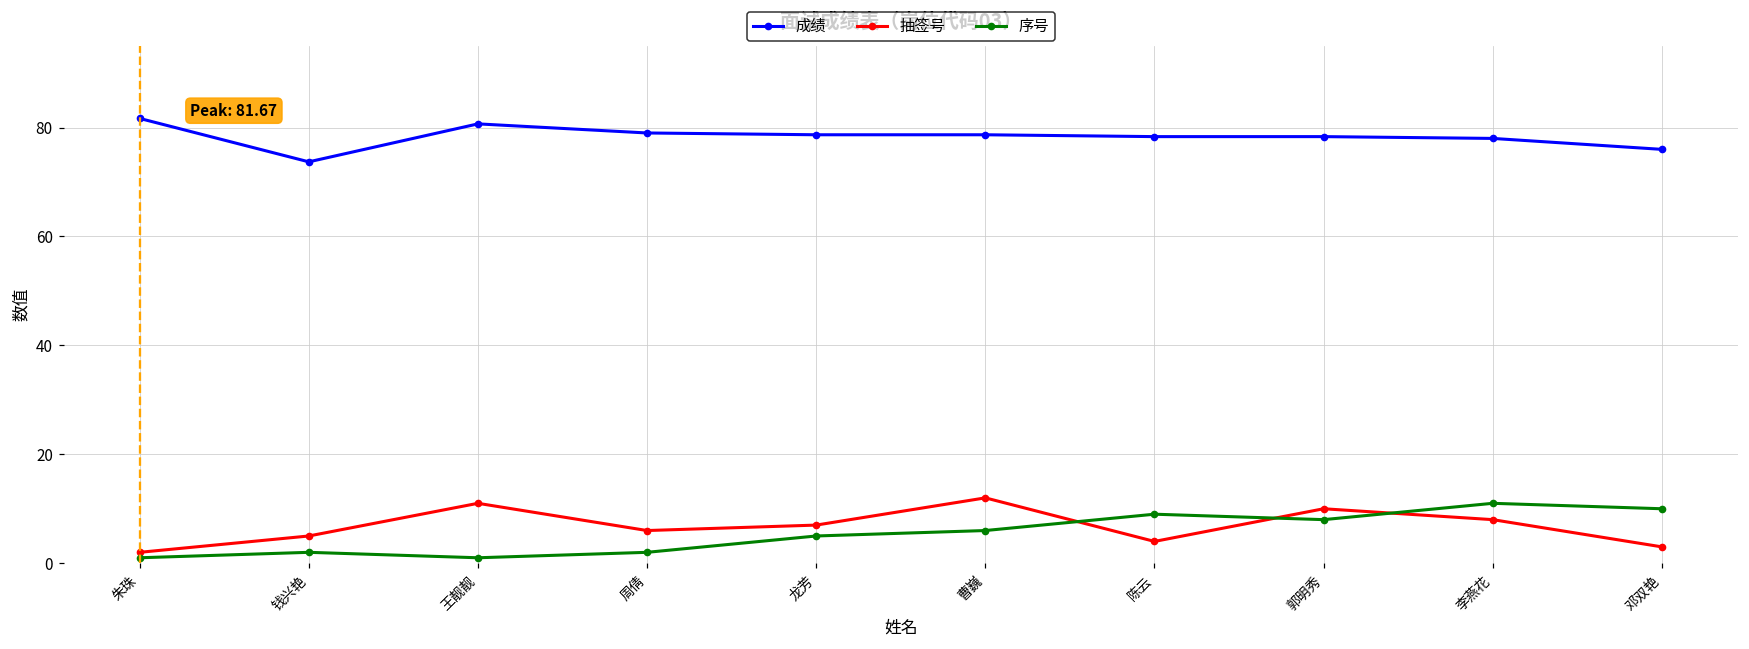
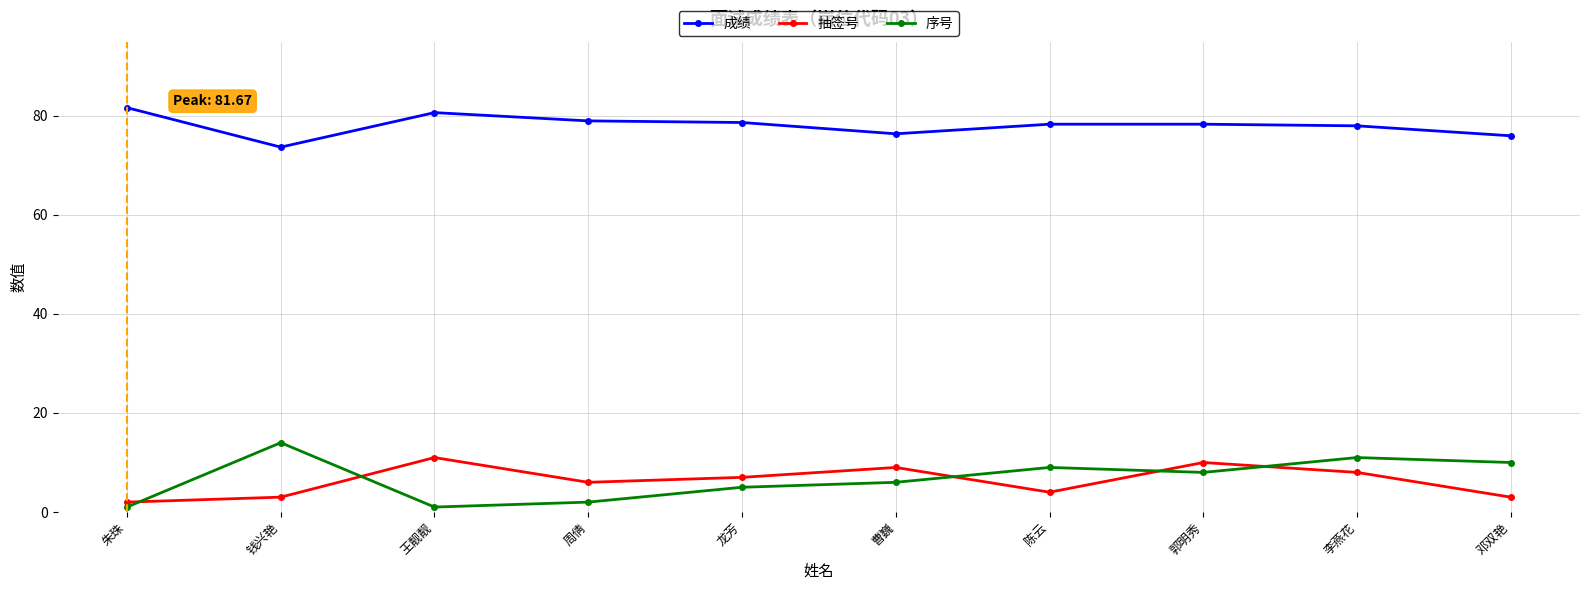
  {
    "成绩": {
      "朱珠": 82,
      "钱兴艳": 74,
      "王靓靓": 81,
      "周倩": 79,
      "龙芳": 79,
-     "曹巍": 79,
+     "曹巍": 76,
      "陈云": 78,
      "郭明秀": 78,
      "李燕花": 78,
      "邓双艳": 76
    },
    "抽签号": {
      "朱珠": 2,
-     "钱兴艳": 5,
+     "钱兴艳": 3,
      "王靓靓": 11,
      "周倩": 6,
      "龙芳": 7,
-     "曹巍": 12,
+     "曹巍": 9,
      "陈云": 4,
      "郭明秀": 10,
      "李燕花": 8,
      "邓双艳": 3
    },
    "序号": {
      "朱珠": 1,
-     "钱兴艳": 2,
+     "钱兴艳": 14,
      "王靓靓": 1,
      "周倩": 2,
      "龙芳": 5,
      "曹巍": 6,
      "陈云": 9,
      "郭明秀": 8,
      "李燕花": 11,
      "邓双艳": 10
    }
  }
